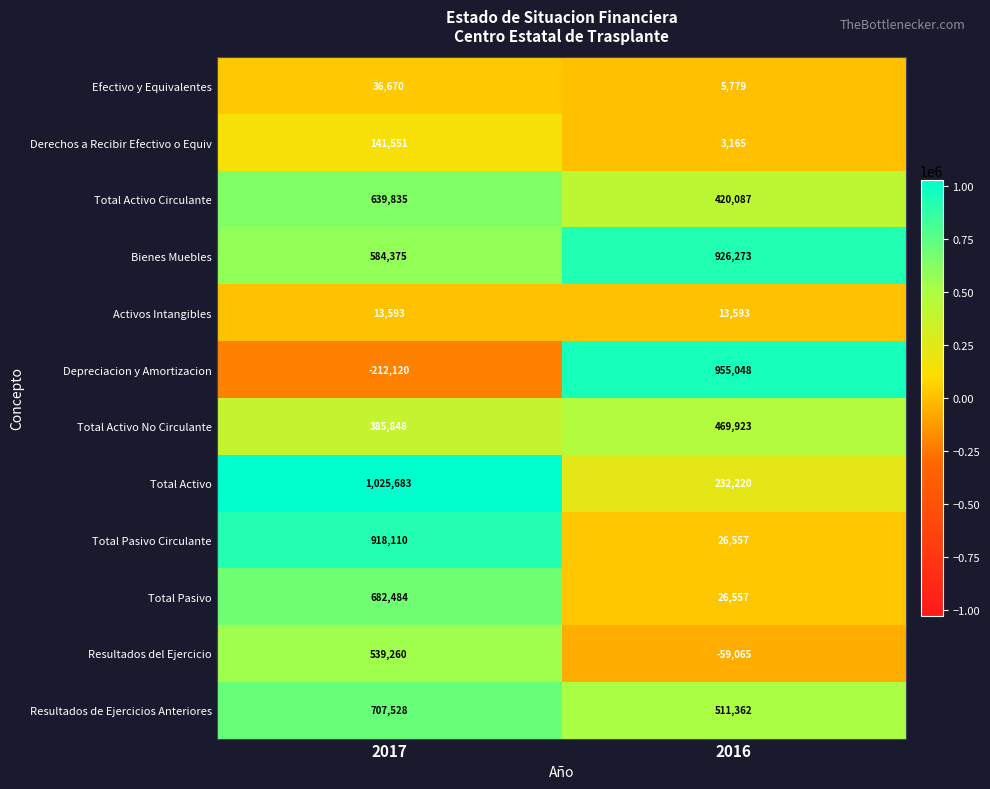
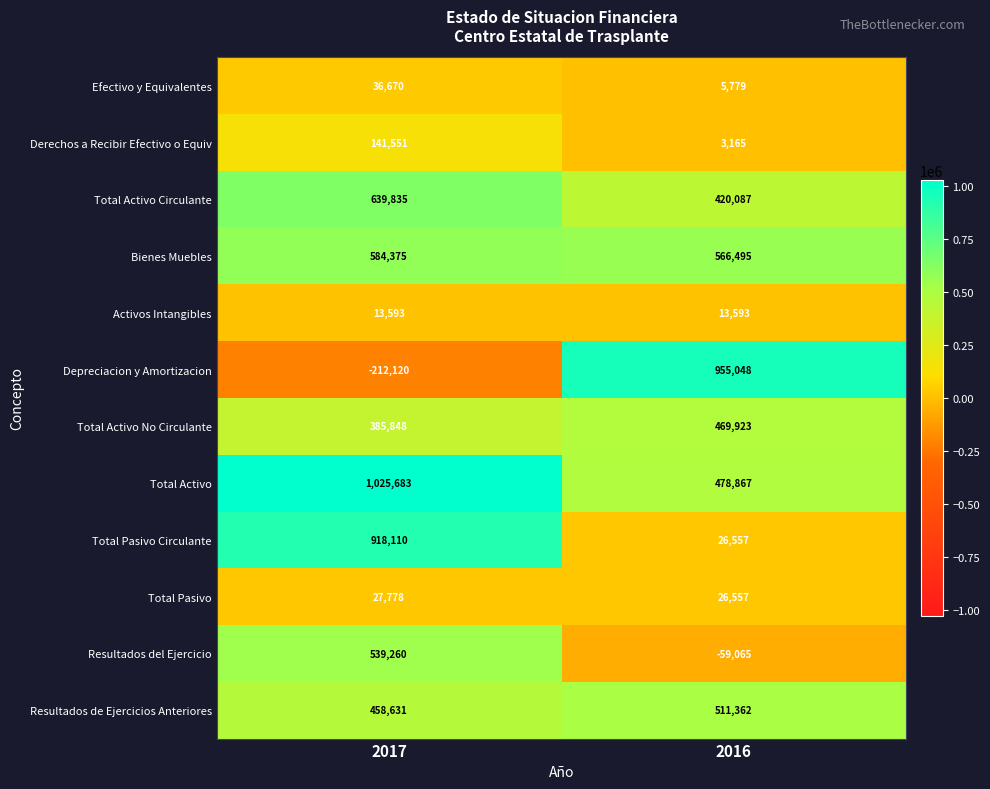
  {
    "Efectivo y Equivalentes": {
      "2017": "36,670",
      "2016": "5,779"
    },
    "Derechos a Recibir Efectivo o Equiv": {
      "2017": "141,551",
      "2016": "3,165"
    },
    "Total Activo Circulante": {
      "2017": "639,835",
      "2016": "420,087"
    },
    "Bienes Muebles": {
      "2017": "584,375",
-     "2016": "926,273"
+     "2016": "566,495"
    },
    "Activos Intangibles": {
      "2017": "13,593",
      "2016": "13,593"
    },
    "Depreciacion y Amortizacion": {
      "2017": "-212,120",
      "2016": "955,048"
    },
    "Total Activo No Circulante": {
      "2017": "385,848",
      "2016": "469,923"
    },
    "Total Activo": {
      "2017": "1,025,683",
-     "2016": "232,220"
+     "2016": "478,867"
    },
    "Total Pasivo Circulante": {
      "2017": "918,110",
      "2016": "26,557"
    },
    "Total Pasivo": {
-     "2017": "682,484",
+     "2017": "27,778",
      "2016": "26,557"
    },
    "Resultados del Ejercicio": {
      "2017": "539,260",
      "2016": "-59,065"
    },
    "Resultados de Ejercicios Anteriores": {
-     "2017": "707,528",
+     "2017": "458,631",
      "2016": "511,362"
    }
  }
